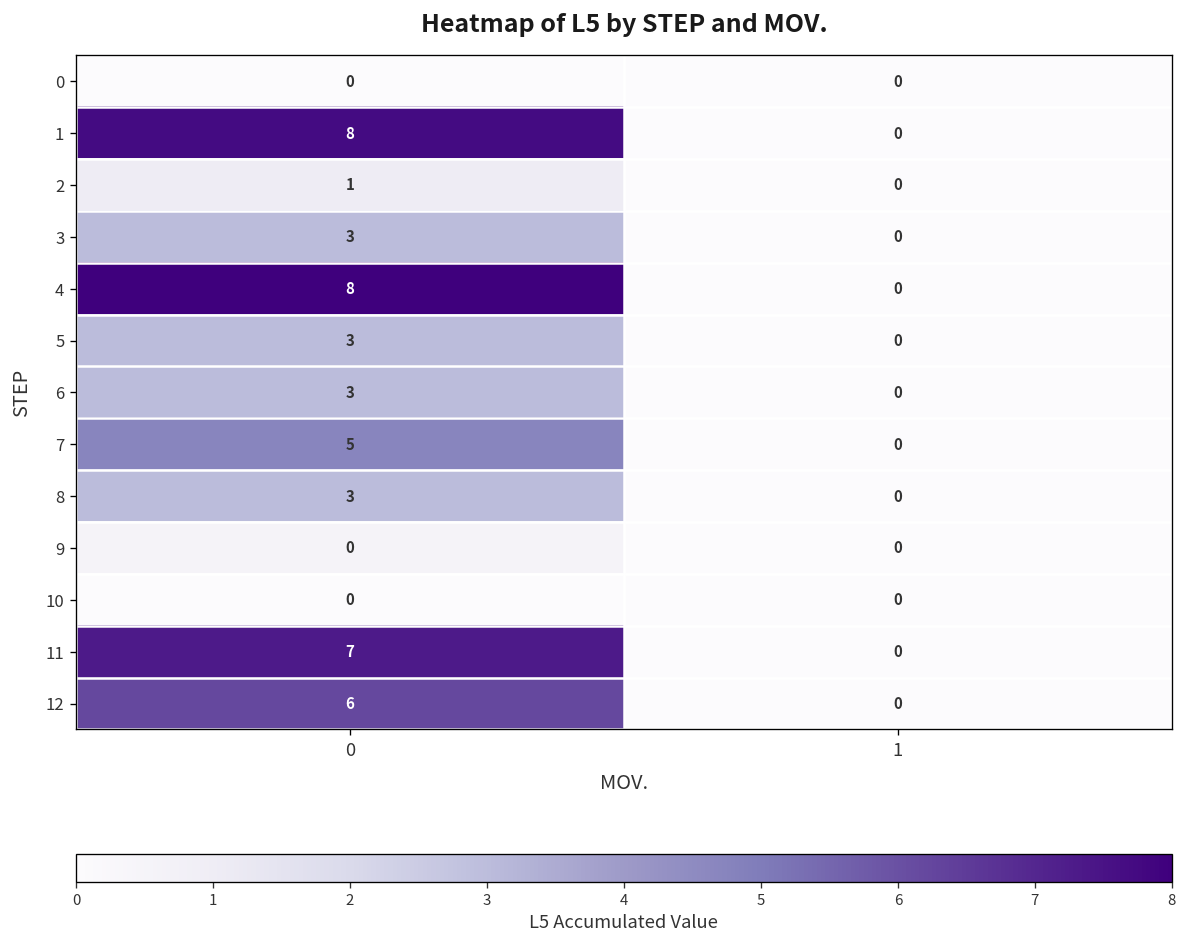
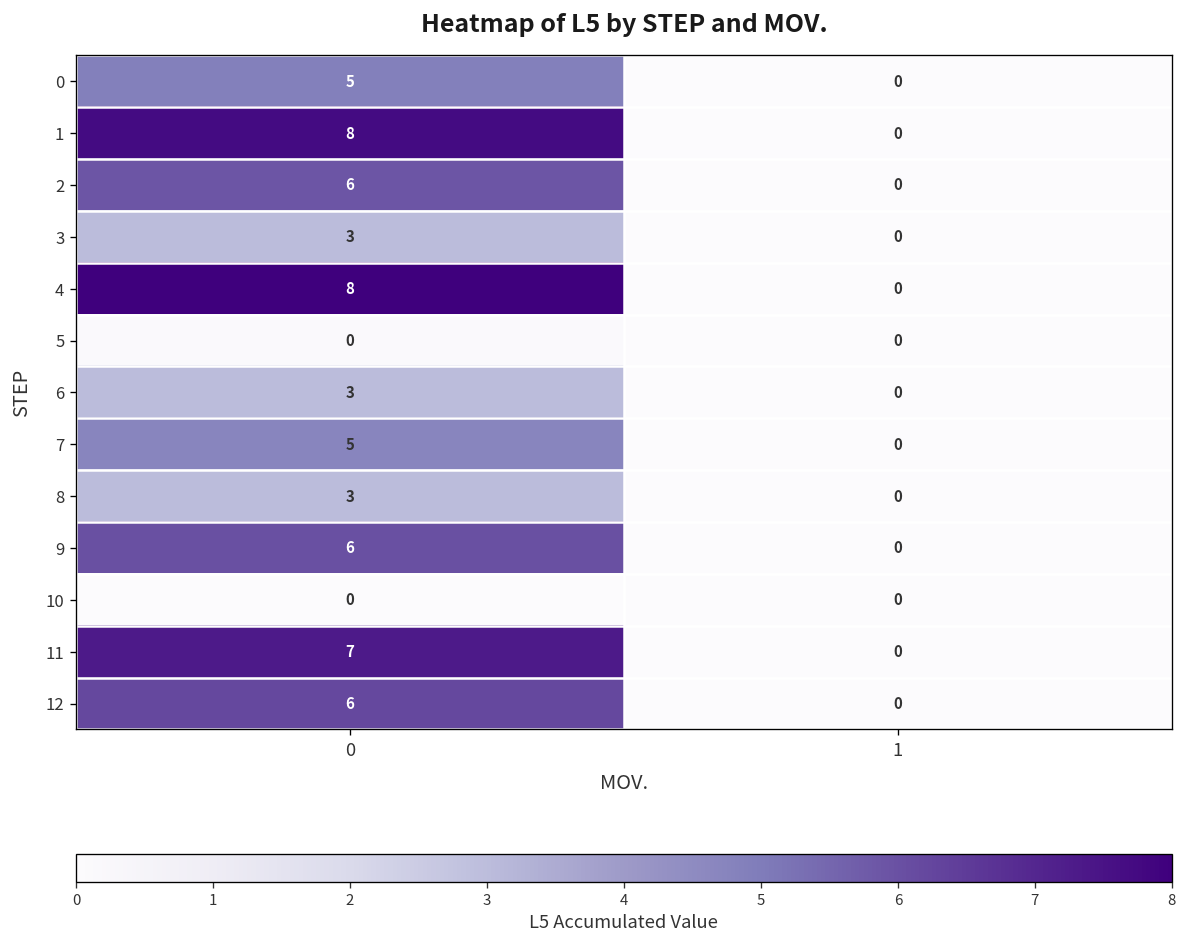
  {
    "0": {
-     "0": 0,
+     "0": 5,
      "1": 0
    },
    "1": {
      "0": 8,
      "1": 0
    },
    "2": {
-     "0": 1,
+     "0": 6,
      "1": 0
    },
    "3": {
      "0": 3,
      "1": 0
    },
    "4": {
      "0": 8,
      "1": 0
    },
    "5": {
-     "0": 3,
+     "0": 0,
      "1": 0
    },
    "6": {
      "0": 3,
      "1": 0
    },
    "7": {
      "0": 5,
      "1": 0
    },
    "8": {
      "0": 3,
      "1": 0
    },
    "9": {
-     "0": 0,
+     "0": 6,
      "1": 0
    },
    "10": {
      "0": 0,
      "1": 0
    },
    "11": {
      "0": 7,
      "1": 0
    },
    "12": {
      "0": 6,
      "1": 0
    }
  }
